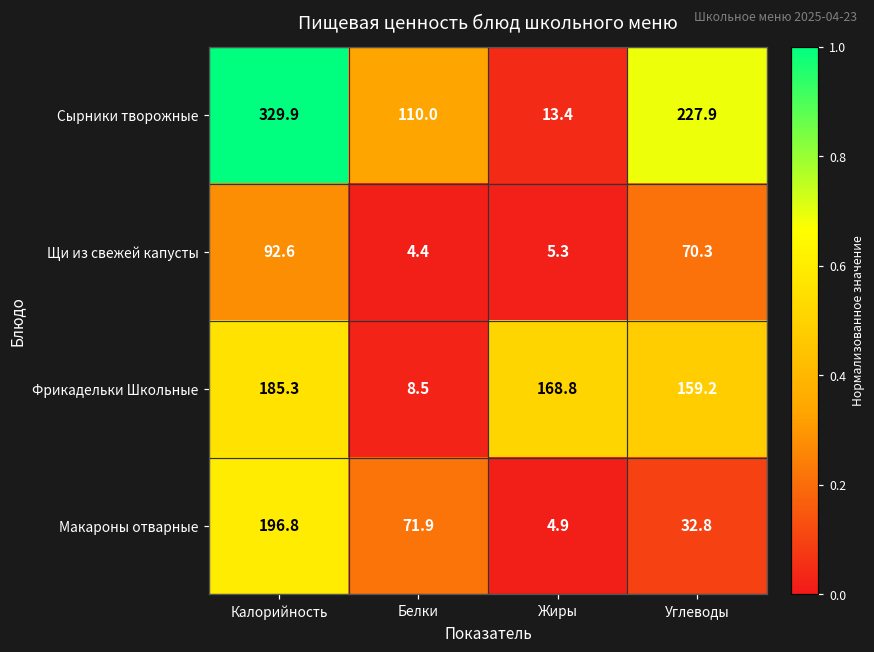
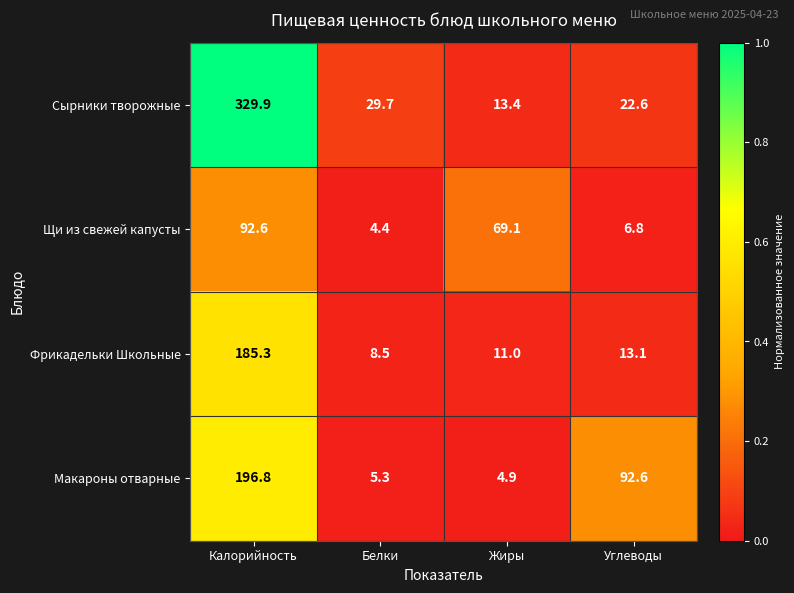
  {
    "Сырники творожные": {
      "Калорийность": 329.9,
-     "Белки": 110.0,
+     "Белки": 29.7,
      "Жиры": 13.4,
-     "Углеводы": 227.9
+     "Углеводы": 22.6
    },
    "Щи из свежей капусты": {
      "Калорийность": 92.6,
      "Белки": 4.4,
-     "Жиры": 5.3,
-     "Углеводы": 70.3
+     "Жиры": 69.1,
+     "Углеводы": 6.8
    },
    "Фрикадельки Школьные": {
      "Калорийность": 185.3,
      "Белки": 8.5,
-     "Жиры": 168.8,
-     "Углеводы": 159.2
+     "Жиры": 11.0,
+     "Углеводы": 13.1
    },
    "Макароны отварные": {
      "Калорийность": 196.8,
-     "Белки": 71.9,
+     "Белки": 5.3,
      "Жиры": 4.9,
-     "Углеводы": 32.8
+     "Углеводы": 92.6
    }
  }
